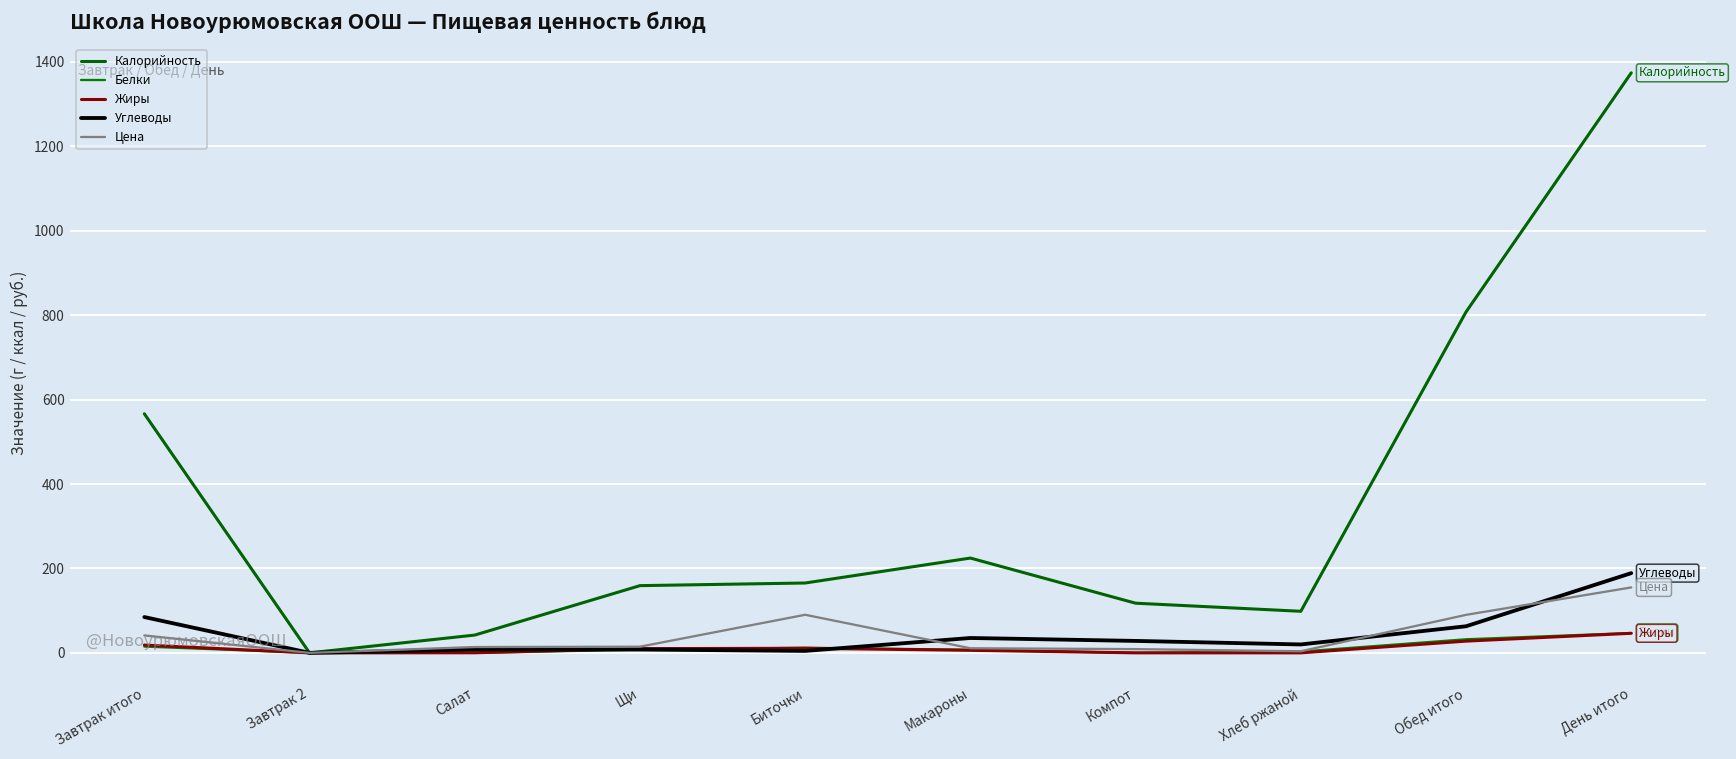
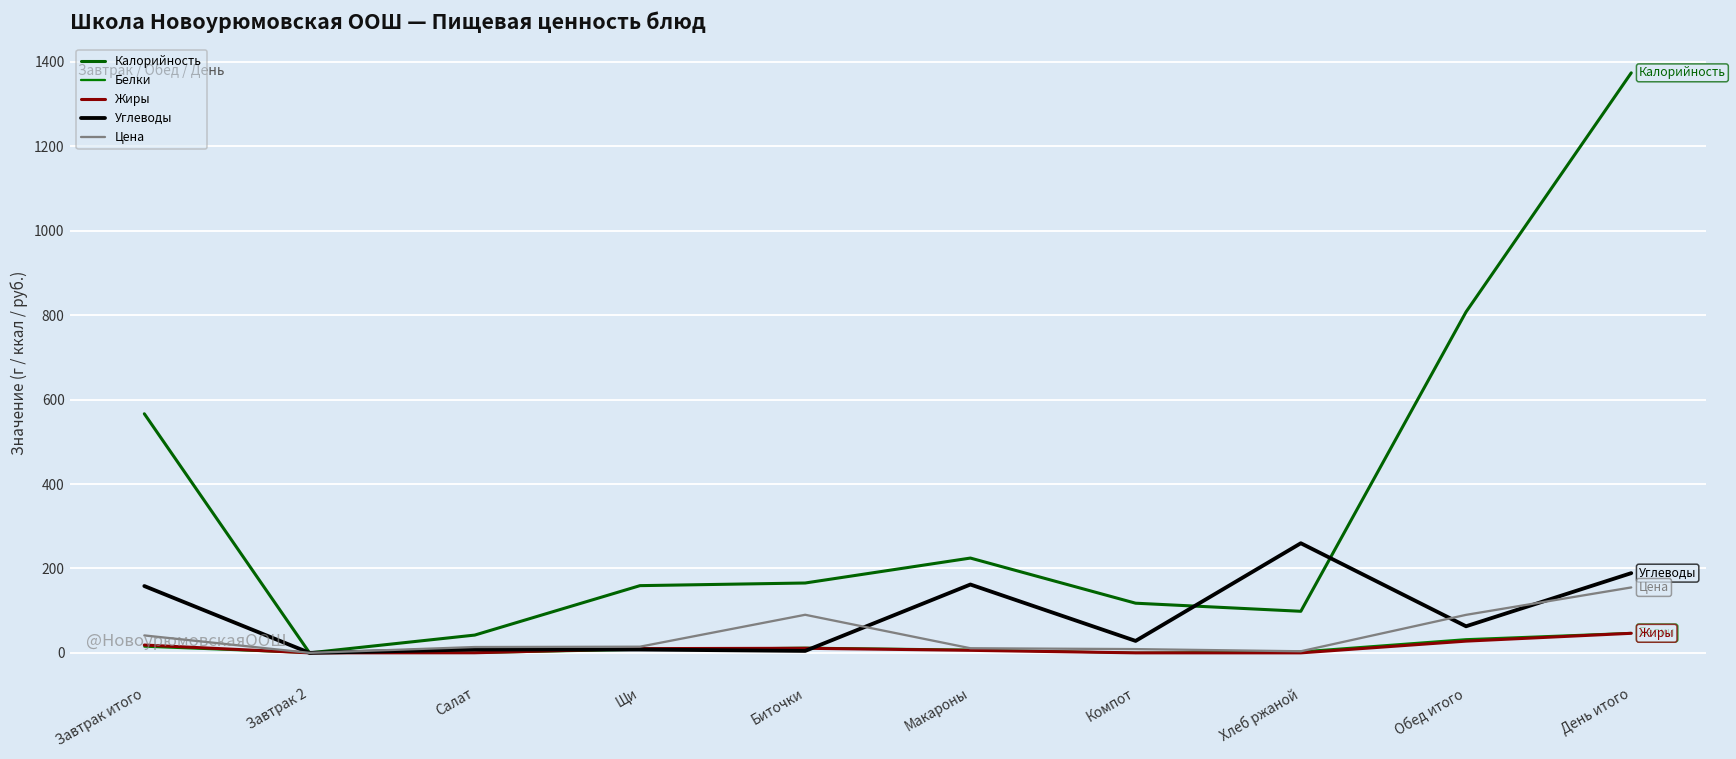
  {
    "Углеводы": {
-     "Завтрак итого": 80,
-     "Макароны": 40,
+     "Завтрак итого": 160,
+     "Макароны": 160,
      "Компот": 30,
-     "Хлеб ржаной": 20,
+     "Хлеб ржаной": 260,
      "Обед итого": 60,
      "День итого": 190
    },
    "Цена": {
      "Завтрак итого": 40,
      "Биточки": 90,
      "Компот": 10,
      "Обед итого": 90,
      "День итого": 160
    }
  }
